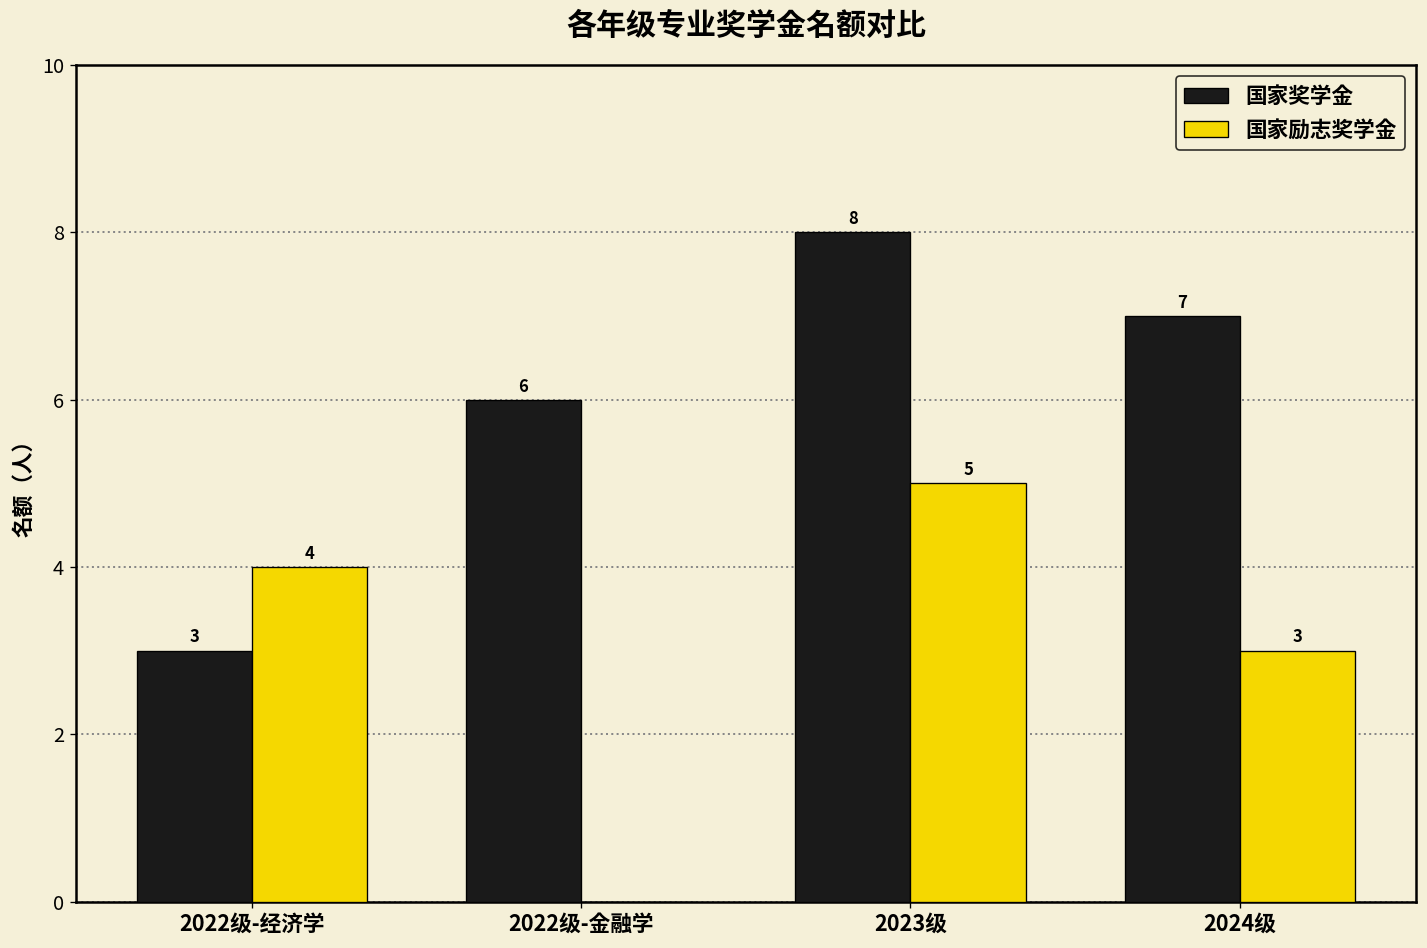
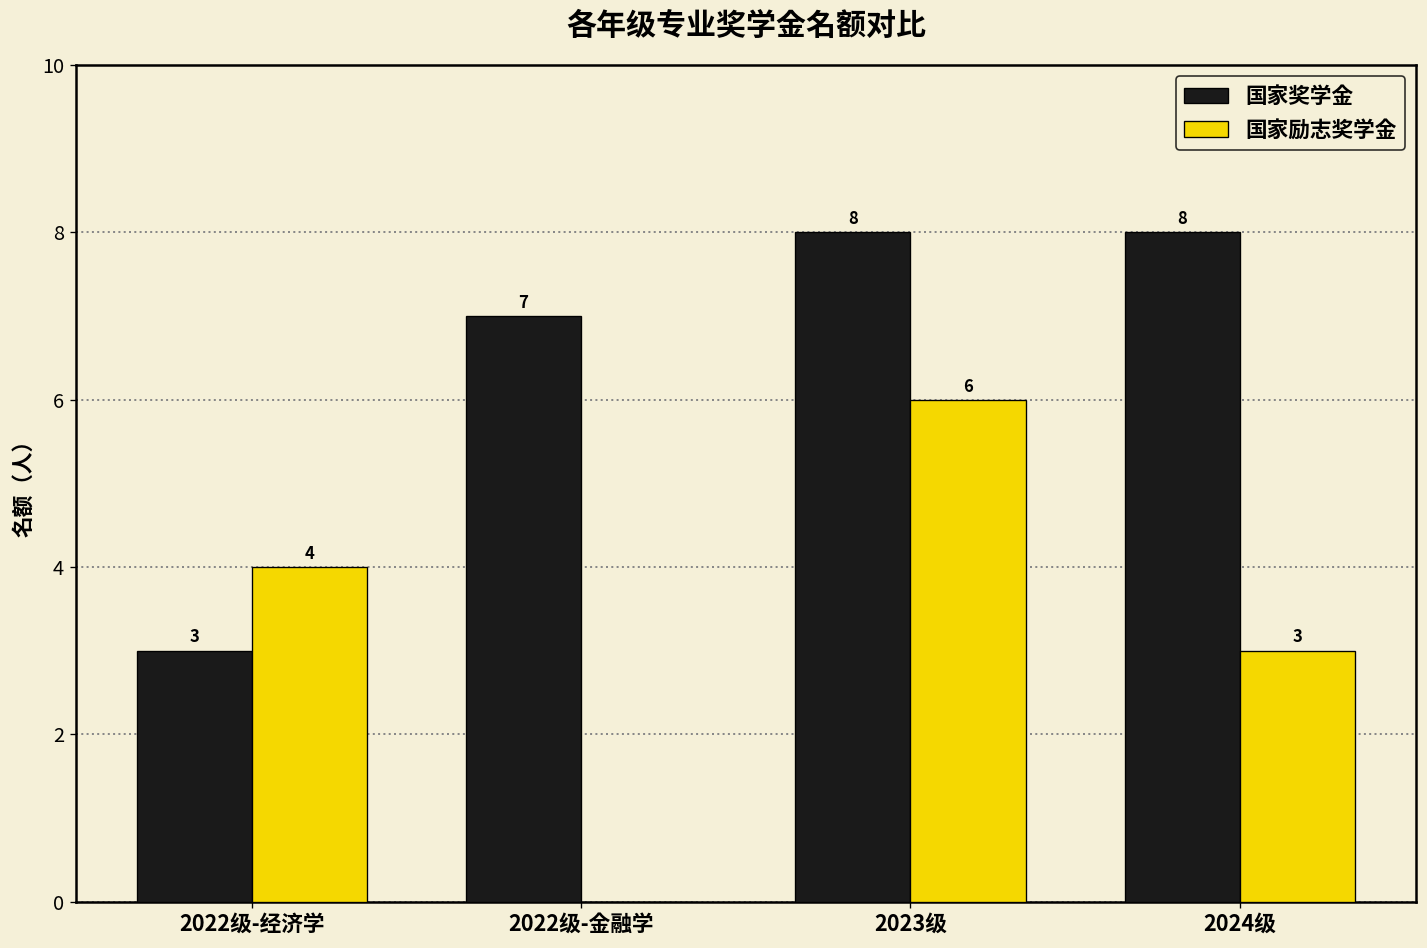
  {
    "国家奖学金": {
      "2022级-经济学": 3,
-     "2022级-金融学": 6,
+     "2022级-金融学": 7,
      "2023级": 8,
-     "2024级": 7
+     "2024级": 8
    },
    "国家励志奖学金": {
      "2022级-经济学": 4,
-     "2023级": 5,
+     "2023级": 6,
      "2024级": 3
    }
  }
